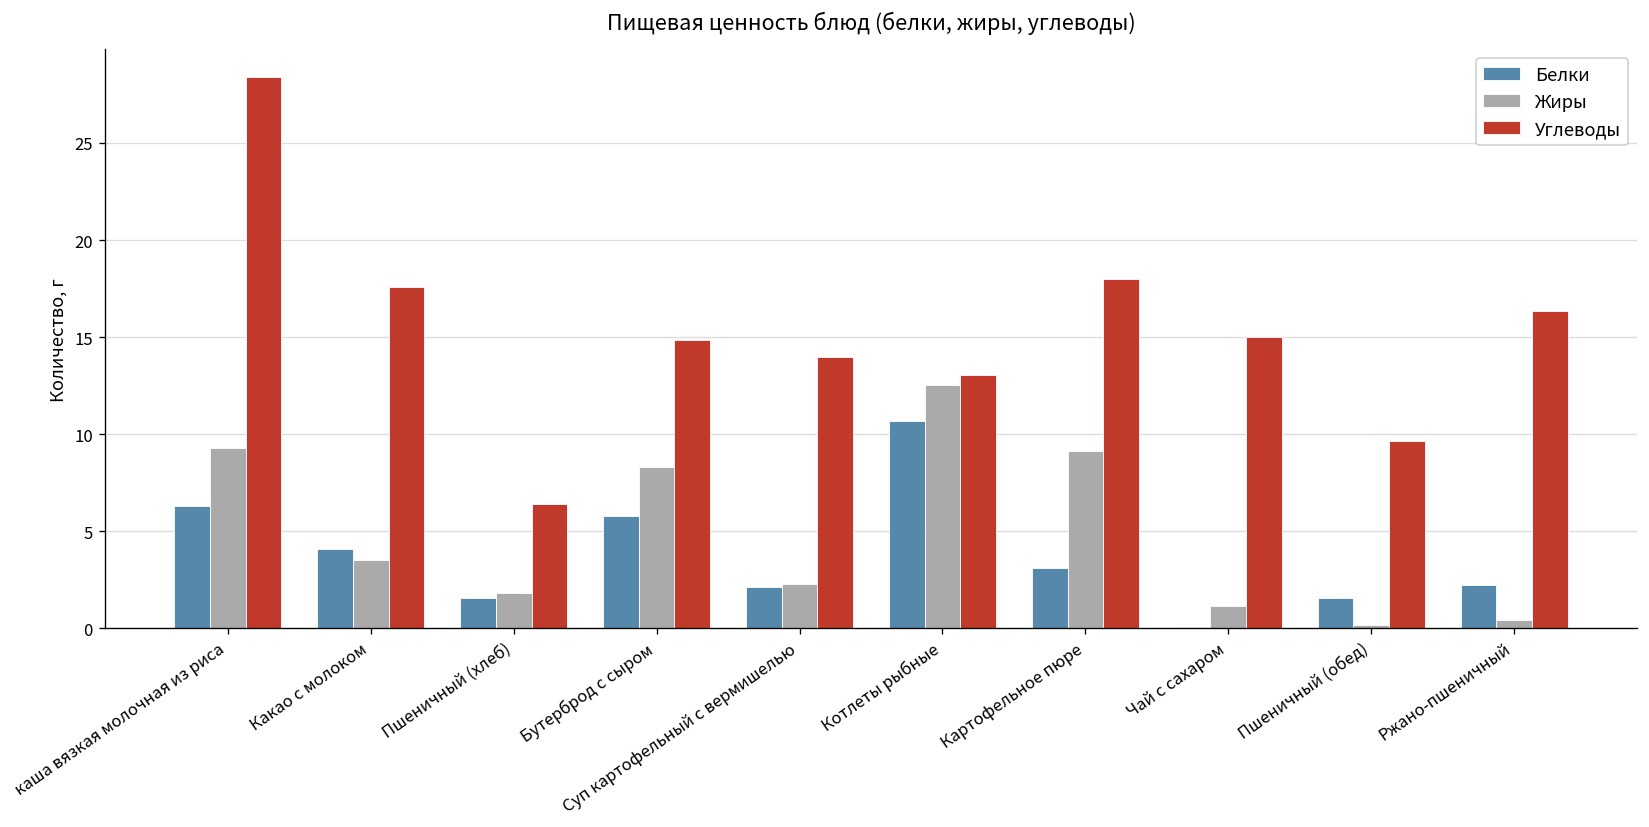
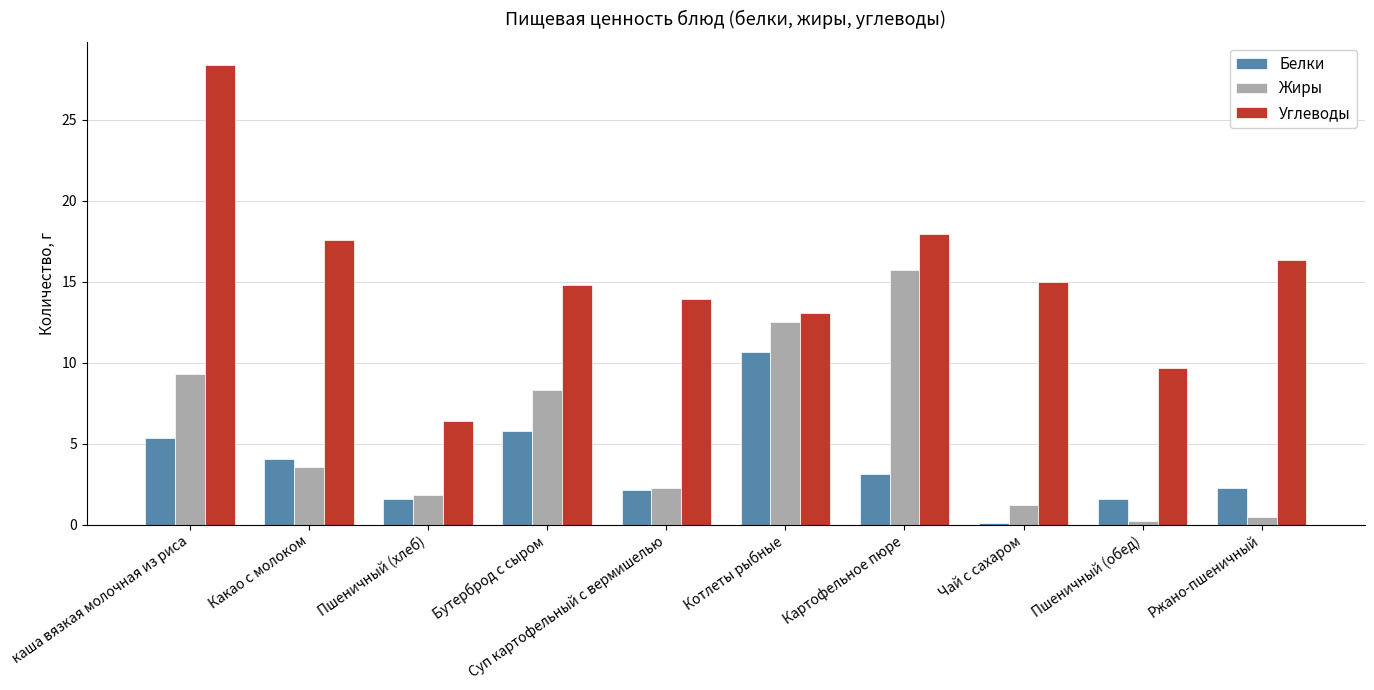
  {
    "Белки": {
-     "каша вязкая молочная из риса": 6.3,
+     "каша вязкая молочная из риса": 5.4,
      "Какао с молоком": 4.1,
      "Пшеничный (хлеб)": 1.6,
      "Бутерброд с сыром": 5.8,
      "Суп картофельный с вермишелью": 2.2,
      "Котлеты рыбные": 10.7,
      "Картофельное пюре": 3.1,
      "Пшеничный (обед)": 1.6,
      "Ржано-пшеничный": 2.2
    },
    "Жиры": {
      "каша вязкая молочная из риса": 9.3,
      "Какао с молоком": 3.5,
      "Пшеничный (хлеб)": 1.8,
      "Бутерброд с сыром": 8.3,
      "Суп картофельный с вермишелью": 2.3,
      "Котлеты рыбные": 12.5,
-     "Картофельное пюре": 9.2,
+     "Картофельное пюре": 15.8,
      "Чай с сахаром": 1.2,
      "Пшеничный (обед)": 0.2,
      "Ржано-пшеничный": 0.4
    },
    "Углеводы": {
      "каша вязкая молочная из риса": 28.4,
      "Какао с молоком": 17.6,
      "Пшеничный (хлеб)": 6.4,
      "Бутерброд с сыром": 14.8,
      "Суп картофельный с вермишелью": 14.0,
      "Котлеты рыбные": 13.1,
      "Картофельное пюре": 18.0,
      "Чай с сахаром": 15.0,
      "Пшеничный (обед)": 9.7,
      "Ржано-пшеничный": 16.4
    }
  }
